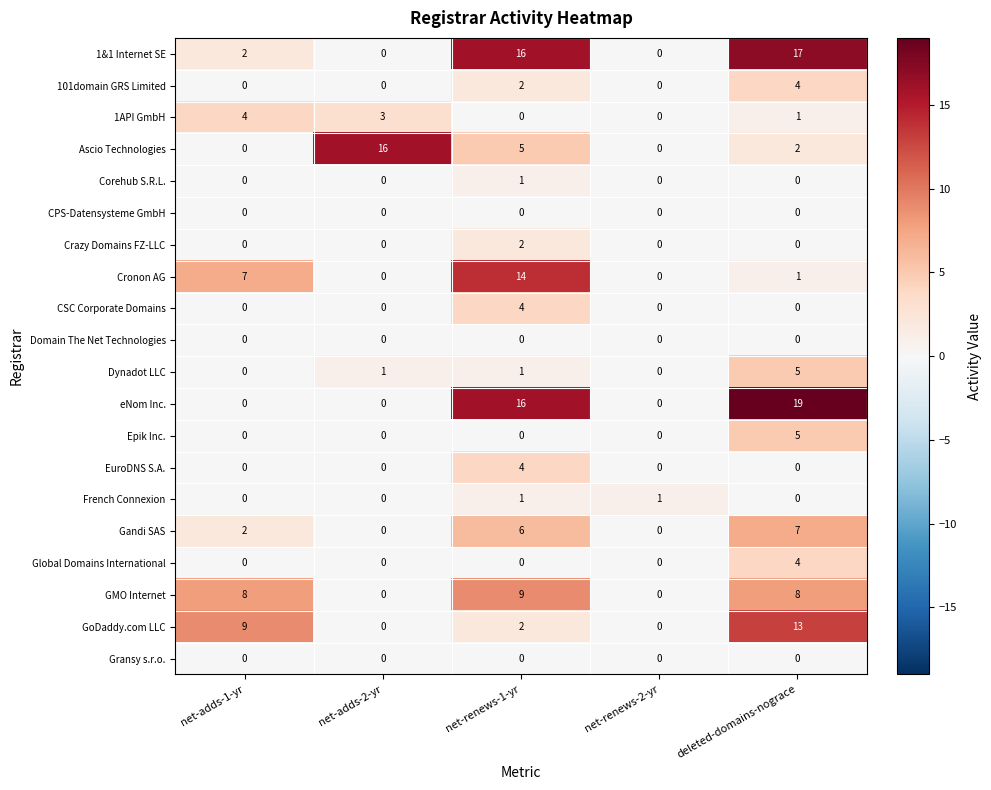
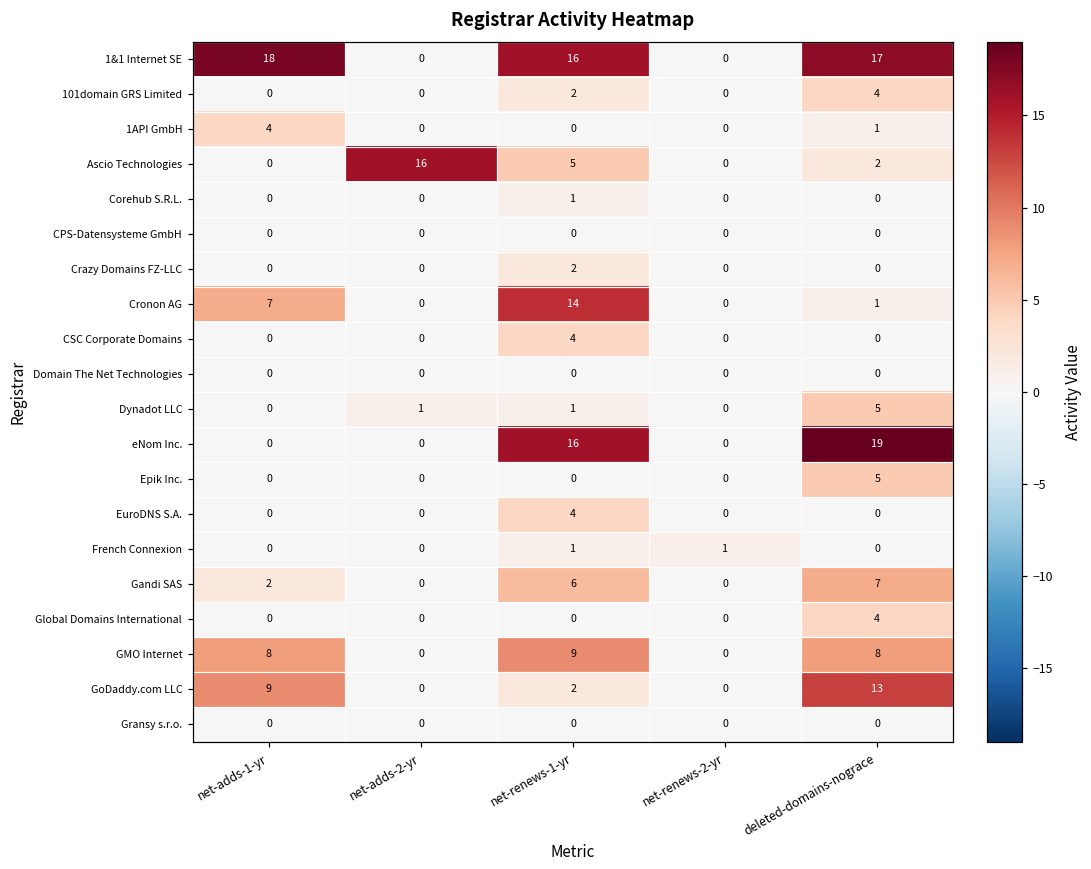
  {
    "1&1 Internet SE": {
-     "net-adds-1-yr": 2,
+     "net-adds-1-yr": 18,
      "net-adds-2-yr": 0,
      "net-renews-1-yr": 16,
      "net-renews-2-yr": 0,
      "deleted-domains-nograce": 17
    },
    "101domain GRS Limited": {
      "net-adds-1-yr": 0,
      "net-adds-2-yr": 0,
      "net-renews-1-yr": 2,
      "net-renews-2-yr": 0,
      "deleted-domains-nograce": 4
    },
    "1API GmbH": {
      "net-adds-1-yr": 4,
-     "net-adds-2-yr": 3,
+     "net-adds-2-yr": 0,
      "net-renews-1-yr": 0,
      "net-renews-2-yr": 0,
      "deleted-domains-nograce": 1
    },
    "Ascio Technologies": {
      "net-adds-1-yr": 0,
      "net-adds-2-yr": 16,
      "net-renews-1-yr": 5,
      "net-renews-2-yr": 0,
      "deleted-domains-nograce": 2
    },
    "Corehub S.R.L.": {
      "net-adds-1-yr": 0,
      "net-adds-2-yr": 0,
      "net-renews-1-yr": 1,
      "net-renews-2-yr": 0,
      "deleted-domains-nograce": 0
    },
    "CPS-Datensysteme GmbH": {
      "net-adds-1-yr": 0,
      "net-adds-2-yr": 0,
      "net-renews-1-yr": 0,
      "net-renews-2-yr": 0,
      "deleted-domains-nograce": 0
    },
    "Crazy Domains FZ-LLC": {
      "net-adds-1-yr": 0,
      "net-adds-2-yr": 0,
      "net-renews-1-yr": 2,
      "net-renews-2-yr": 0,
      "deleted-domains-nograce": 0
    },
    "Cronon AG": {
      "net-adds-1-yr": 7,
      "net-adds-2-yr": 0,
      "net-renews-1-yr": 14,
      "net-renews-2-yr": 0,
      "deleted-domains-nograce": 1
    },
    "CSC Corporate Domains": {
      "net-adds-1-yr": 0,
      "net-adds-2-yr": 0,
      "net-renews-1-yr": 4,
      "net-renews-2-yr": 0,
      "deleted-domains-nograce": 0
    },
    "Domain The Net Technologies": {
      "net-adds-1-yr": 0,
      "net-adds-2-yr": 0,
      "net-renews-1-yr": 0,
      "net-renews-2-yr": 0,
      "deleted-domains-nograce": 0
    },
    "Dynadot LLC": {
      "net-adds-1-yr": 0,
      "net-adds-2-yr": 1,
      "net-renews-1-yr": 1,
      "net-renews-2-yr": 0,
      "deleted-domains-nograce": 5
    },
    "eNom Inc.": {
      "net-adds-1-yr": 0,
      "net-adds-2-yr": 0,
      "net-renews-1-yr": 16,
      "net-renews-2-yr": 0,
      "deleted-domains-nograce": 19
    },
    "Epik Inc.": {
      "net-adds-1-yr": 0,
      "net-adds-2-yr": 0,
      "net-renews-1-yr": 0,
      "net-renews-2-yr": 0,
      "deleted-domains-nograce": 5
    },
    "EuroDNS S.A.": {
      "net-adds-1-yr": 0,
      "net-adds-2-yr": 0,
      "net-renews-1-yr": 4,
      "net-renews-2-yr": 0,
      "deleted-domains-nograce": 0
    },
    "French Connexion": {
      "net-adds-1-yr": 0,
      "net-adds-2-yr": 0,
      "net-renews-1-yr": 1,
      "net-renews-2-yr": 1,
      "deleted-domains-nograce": 0
    },
    "Gandi SAS": {
      "net-adds-1-yr": 2,
      "net-adds-2-yr": 0,
      "net-renews-1-yr": 6,
      "net-renews-2-yr": 0,
      "deleted-domains-nograce": 7
    },
    "Global Domains International": {
      "net-adds-1-yr": 0,
      "net-adds-2-yr": 0,
      "net-renews-1-yr": 0,
      "net-renews-2-yr": 0,
      "deleted-domains-nograce": 4
    },
    "GMO Internet": {
      "net-adds-1-yr": 8,
      "net-adds-2-yr": 0,
      "net-renews-1-yr": 9,
      "net-renews-2-yr": 0,
      "deleted-domains-nograce": 8
    },
    "GoDaddy.com LLC": {
      "net-adds-1-yr": 9,
      "net-adds-2-yr": 0,
      "net-renews-1-yr": 2,
      "net-renews-2-yr": 0,
      "deleted-domains-nograce": 13
    },
    "Gransy s.r.o.": {
      "net-adds-1-yr": 0,
      "net-adds-2-yr": 0,
      "net-renews-1-yr": 0,
      "net-renews-2-yr": 0,
      "deleted-domains-nograce": 0
    }
  }
